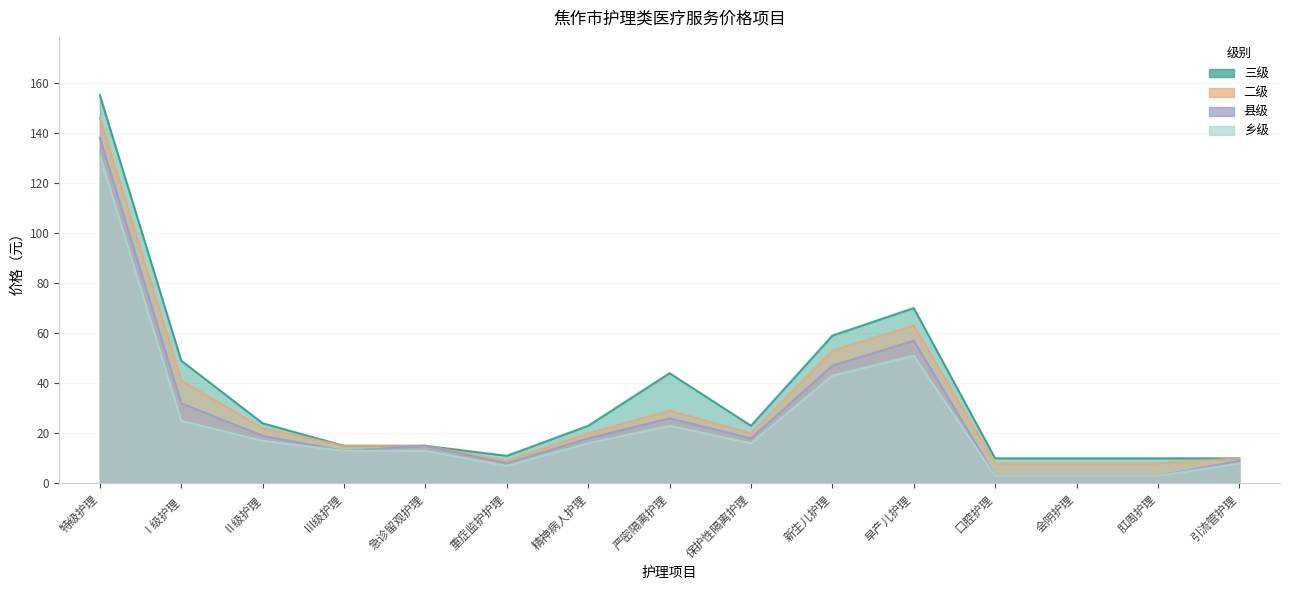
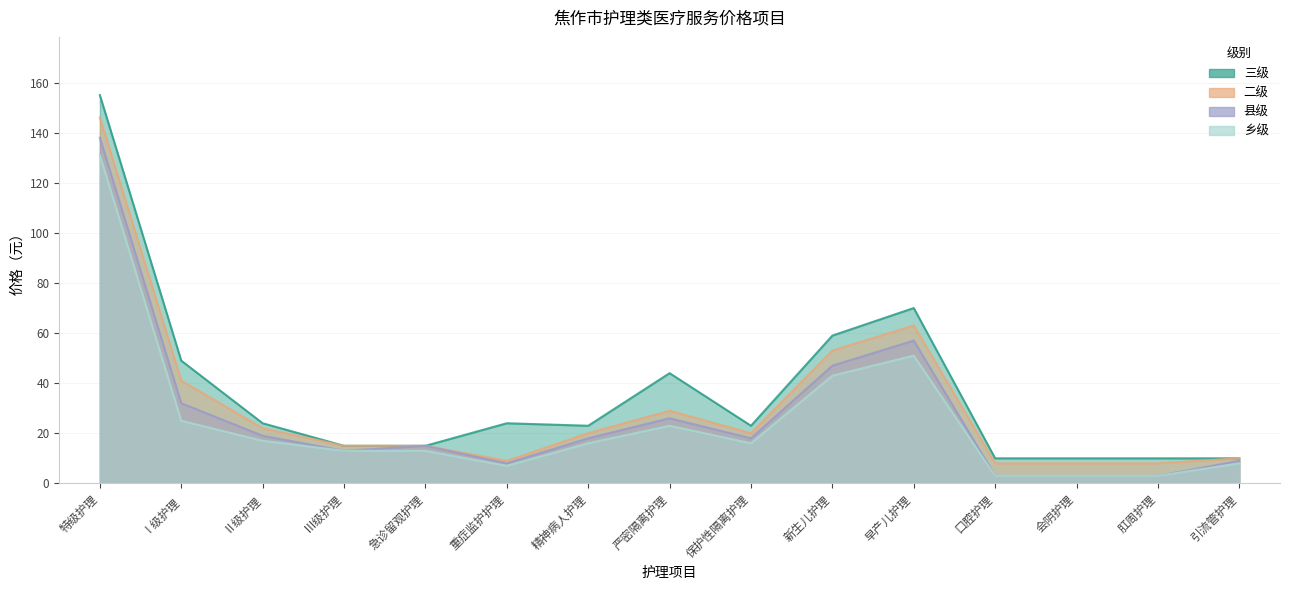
  {
    "三级": {
      "特级护理": 155,
      "Ⅰ级护理": 49,
      "Ⅱ级护理": 24,
-     "重症监护护理": 11,
+     "重症监护护理": 24,
      "精神病人护理": 23,
      "严密隔离护理": 44,
      "保护性隔离护理": 23,
      "新生儿护理": 59,
      "早产儿护理": 70,
      "口腔护理": 10,
      "会阴护理": 10,
      "肛周护理": 10
    },
    "二级": {
      "特级护理": 146,
      "Ⅰ级护理": 41,
      "Ⅱ级护理": 22,
      "精神病人护理": 20,
      "严密隔离护理": 29,
      "保护性隔离护理": 20,
      "新生儿护理": 53,
      "早产儿护理": 63,
      "口腔护理": 8,
      "会阴护理": 8,
      "肛周护理": 8
    }
  }
